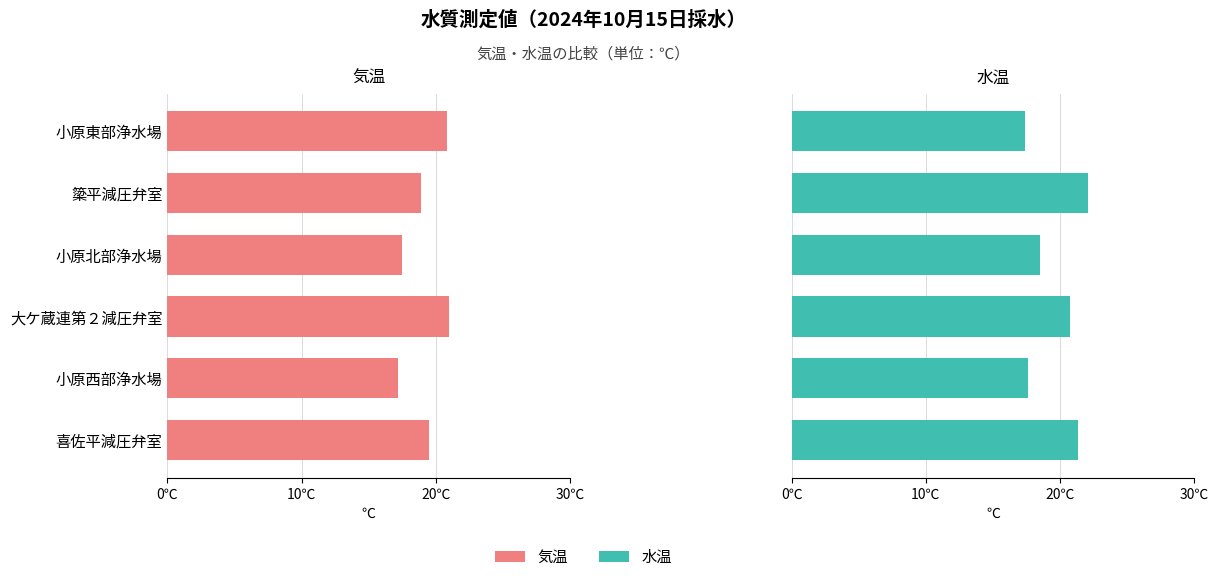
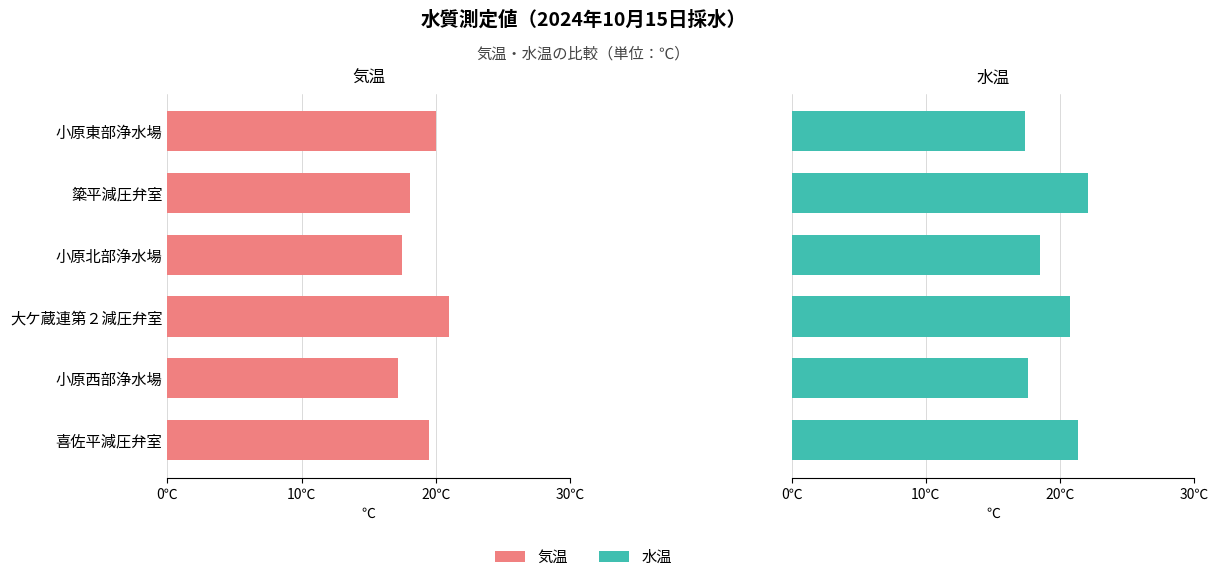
  {
    "気温": {
-     "小原東部浄水場": "20.8℃",
-     "簗平減圧弁室": "18.9℃",
+     "小原東部浄水場": "20.0℃",
+     "簗平減圧弁室": "18.1℃",
      "小原北部浄水場": "17.5℃",
      "大ケ蔵連第２減圧弁室": "21.0℃",
      "小原西部浄水場": "17.2℃",
      "喜佐平減圧弁室": "19.5℃"
    }
  }
